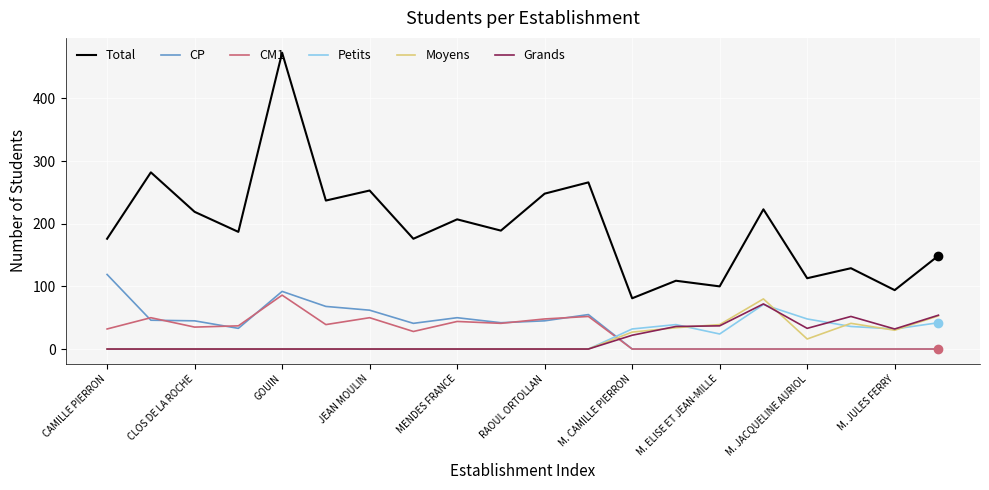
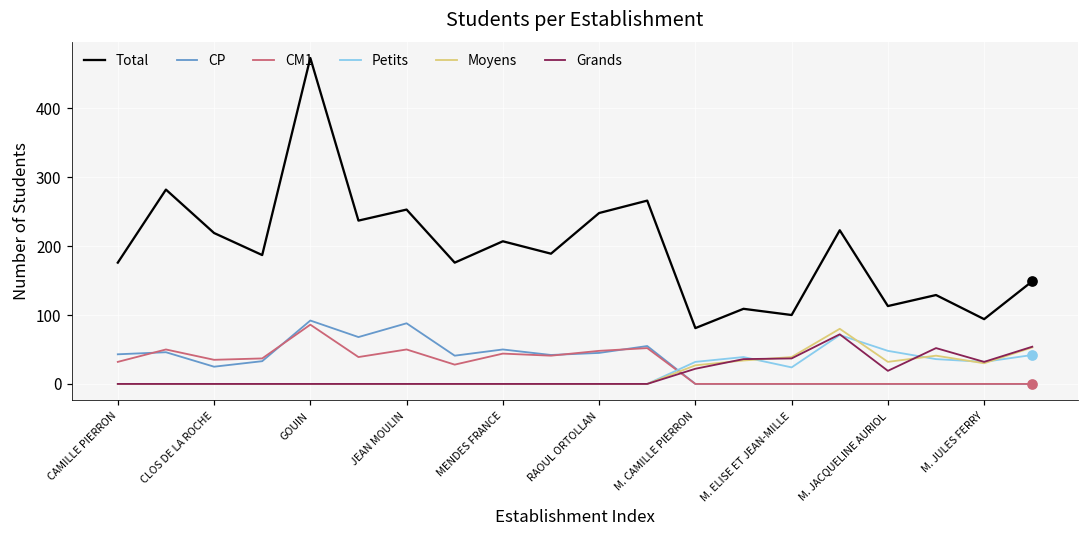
  {
    "CP": {
-     "CAMILLE PIERRON": 120,
-     "CLOS DE LA ROCHE": 50,
+     "CAMILLE PIERRON": 40,
+     "CLOS DE LA ROCHE": 30,
      "GOUIN": 90,
-     "JEAN MOULIN": 60,
+     "JEAN MOULIN": 90,
      "MENDES FRANCE": 50
    },
    "Moyens": {
      "M. CAMILLE PIERRON": 30,
-     "M. JACQUELINE AURIOL": 20
+     "M. JACQUELINE AURIOL": 30
    },
    "Grands": {
      "M. CAMILLE PIERRON": 20,
-     "M. JACQUELINE AURIOL": 30
+     "M. JACQUELINE AURIOL": 20
    }
  }
